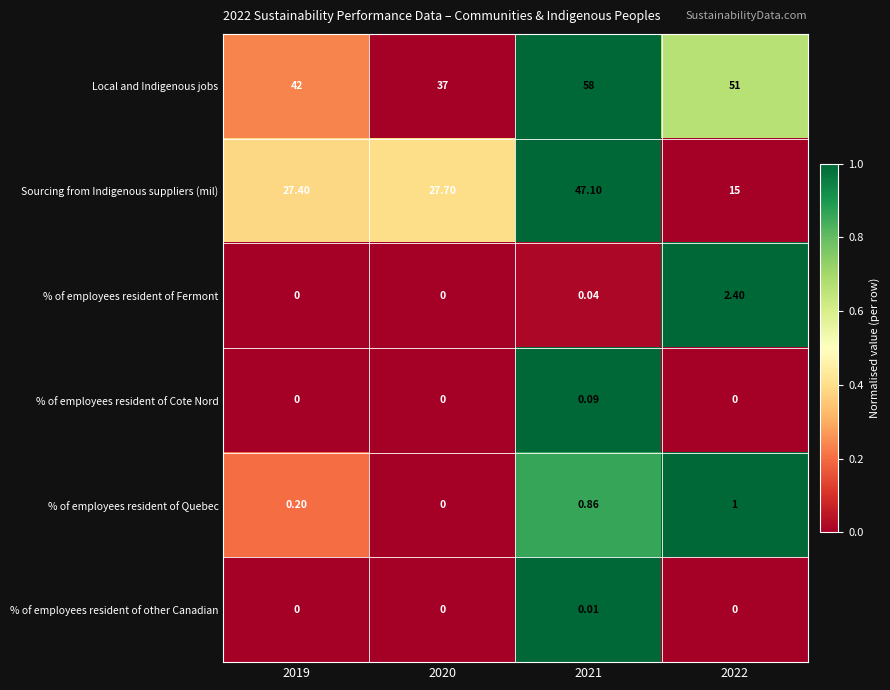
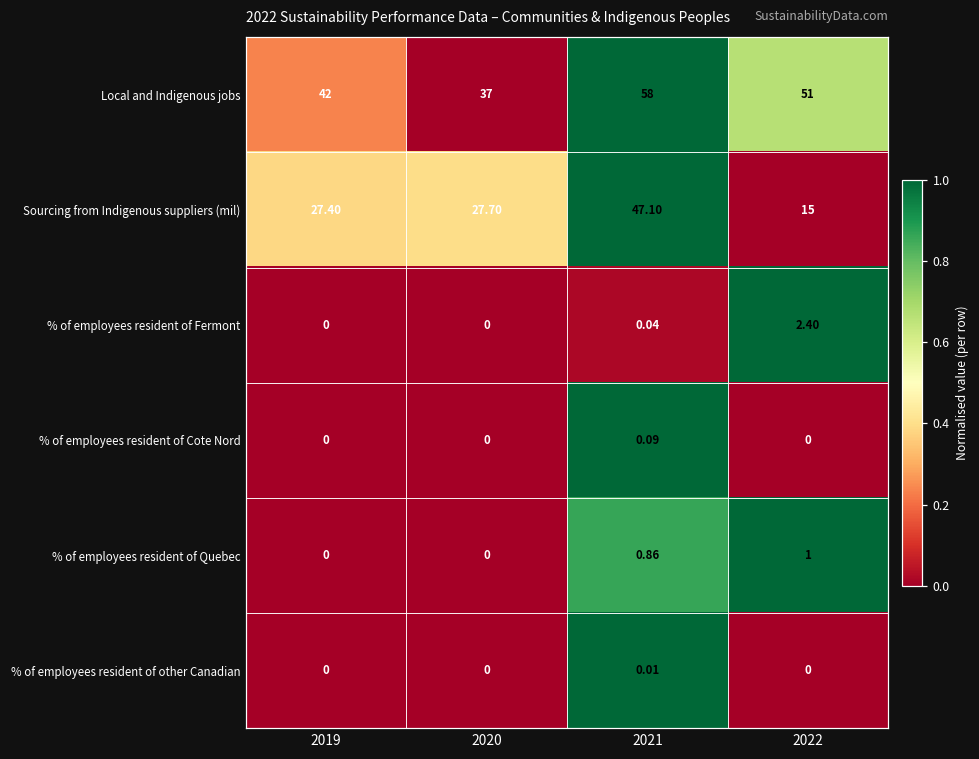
  {
    "Local and Indigenous jobs": {
      "2019": 42,
      "2020": 37,
      "2021": 58,
      "2022": 51
    },
    "Sourcing from Indigenous suppliers (mil)": {
      "2019": 27.40,
      "2020": 27.70,
      "2021": 47.10,
      "2022": 15
    },
    "% of employees resident of Fermont": {
      "2019": 0,
      "2020": 0,
      "2021": 0.04,
      "2022": 2.40
    },
    "% of employees resident of Cote Nord": {
      "2019": 0,
      "2020": 0,
      "2021": 0.09,
      "2022": 0
    },
    "% of employees resident of Quebec": {
-     "2019": 0.20,
+     "2019": 0,
      "2020": 0,
      "2021": 0.86,
      "2022": 1
    },
    "% of employees resident of other Canadian": {
      "2019": 0,
      "2020": 0,
      "2021": 0.01,
      "2022": 0
    }
  }
